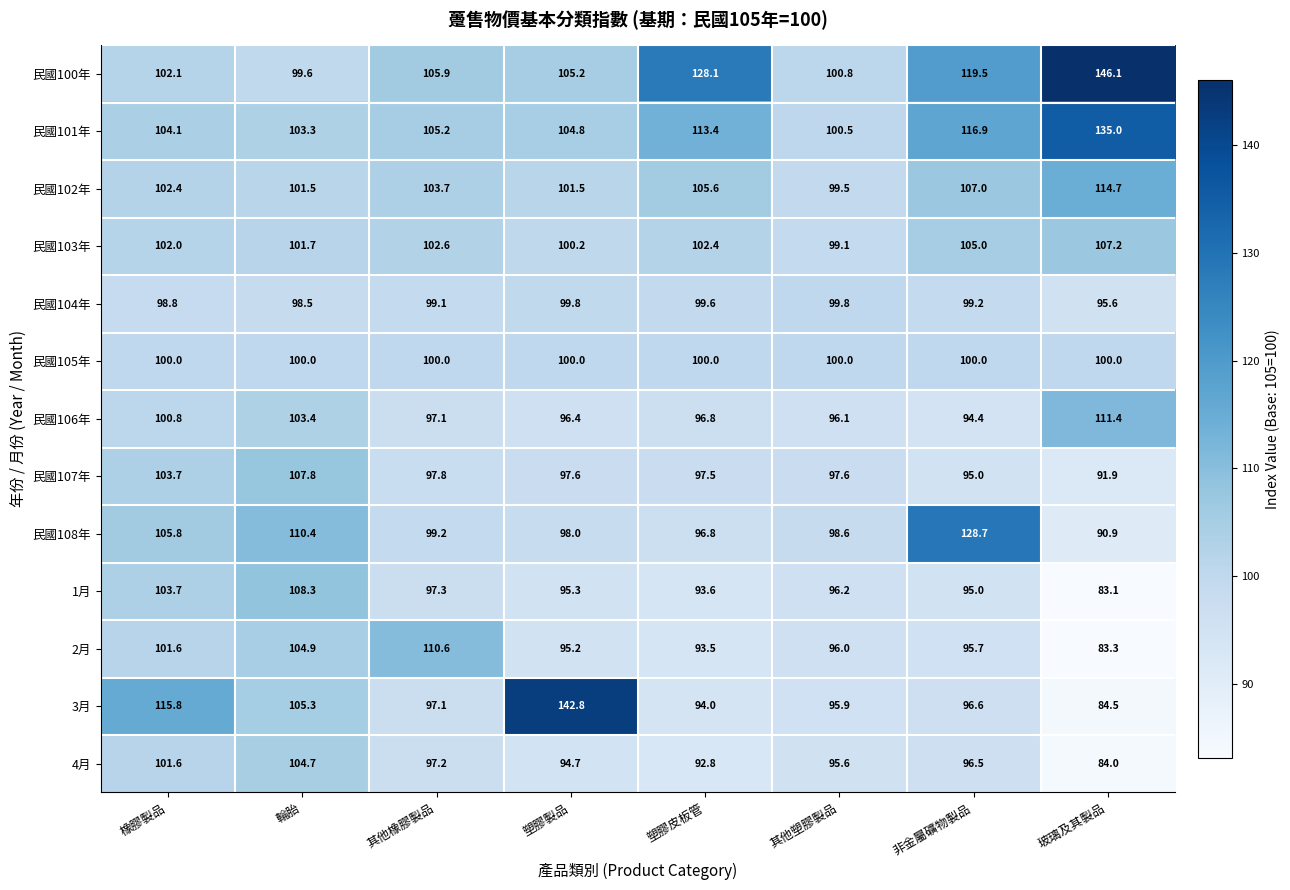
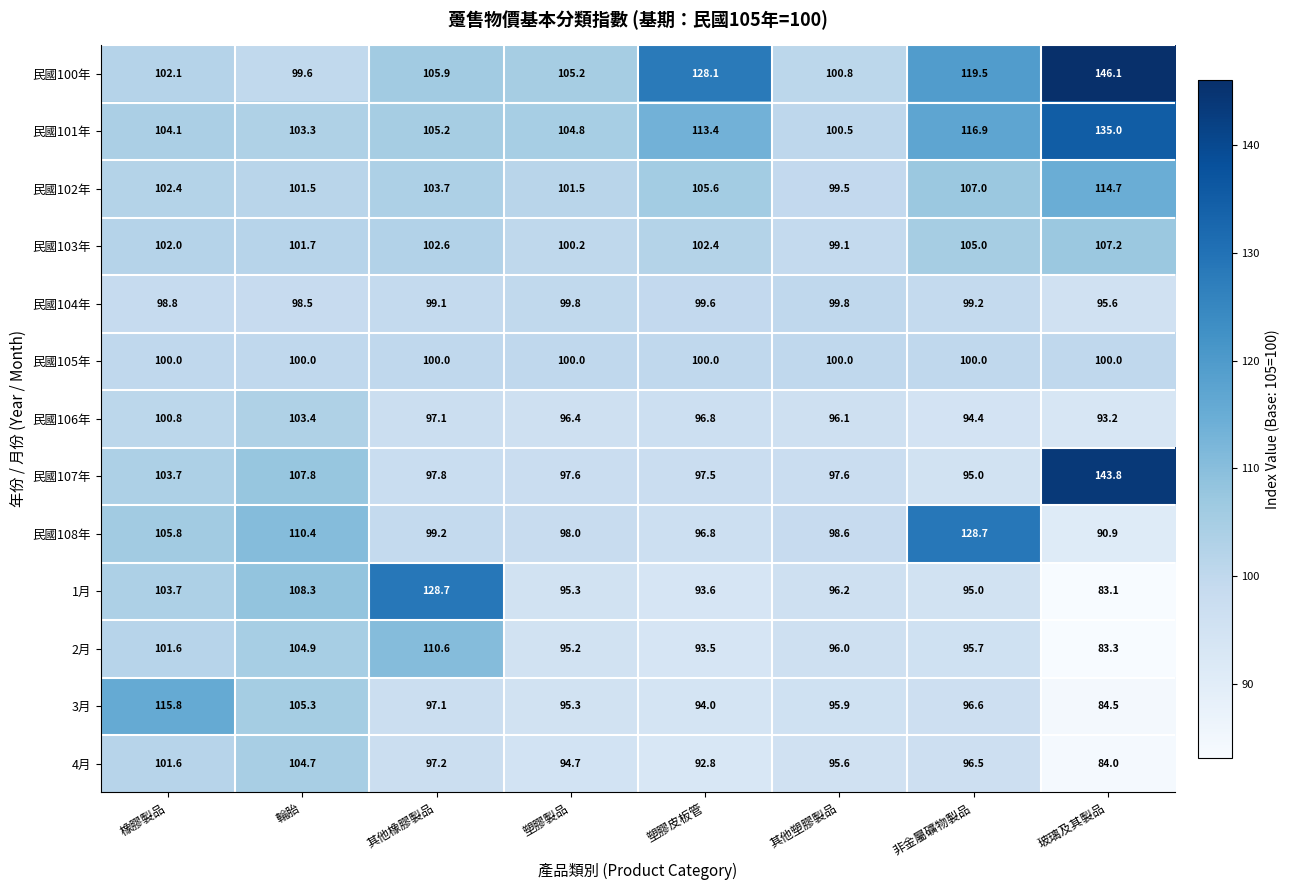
  {
    "民國100年": {
      "橡膠製品": 102.1,
      "輪胎": 99.6,
      "其他橡膠製品": 105.9,
      "塑膠製品": 105.2,
      "塑膠皮板管": 128.1,
      "其他塑膠製品": 100.8,
      "非金屬礦物製品": 119.5,
      "玻璃及其製品": 146.1
    },
    "民國101年": {
      "橡膠製品": 104.1,
      "輪胎": 103.3,
      "其他橡膠製品": 105.2,
      "塑膠製品": 104.8,
      "塑膠皮板管": 113.4,
      "其他塑膠製品": 100.5,
      "非金屬礦物製品": 116.9,
      "玻璃及其製品": 135.0
    },
    "民國102年": {
      "橡膠製品": 102.4,
      "輪胎": 101.5,
      "其他橡膠製品": 103.7,
      "塑膠製品": 101.5,
      "塑膠皮板管": 105.6,
      "其他塑膠製品": 99.5,
      "非金屬礦物製品": 107.0,
      "玻璃及其製品": 114.7
    },
    "民國103年": {
      "橡膠製品": 102.0,
      "輪胎": 101.7,
      "其他橡膠製品": 102.6,
      "塑膠製品": 100.2,
      "塑膠皮板管": 102.4,
      "其他塑膠製品": 99.1,
      "非金屬礦物製品": 105.0,
      "玻璃及其製品": 107.2
    },
    "民國104年": {
      "橡膠製品": 98.8,
      "輪胎": 98.5,
      "其他橡膠製品": 99.1,
      "塑膠製品": 99.8,
      "塑膠皮板管": 99.6,
      "其他塑膠製品": 99.8,
      "非金屬礦物製品": 99.2,
      "玻璃及其製品": 95.6
    },
    "民國105年": {
      "橡膠製品": 100.0,
      "輪胎": 100.0,
      "其他橡膠製品": 100.0,
      "塑膠製品": 100.0,
      "塑膠皮板管": 100.0,
      "其他塑膠製品": 100.0,
      "非金屬礦物製品": 100.0,
      "玻璃及其製品": 100.0
    },
    "民國106年": {
      "橡膠製品": 100.8,
      "輪胎": 103.4,
      "其他橡膠製品": 97.1,
      "塑膠製品": 96.4,
      "塑膠皮板管": 96.8,
      "其他塑膠製品": 96.1,
      "非金屬礦物製品": 94.4,
-     "玻璃及其製品": 111.4
+     "玻璃及其製品": 93.2
    },
    "民國107年": {
      "橡膠製品": 103.7,
      "輪胎": 107.8,
      "其他橡膠製品": 97.8,
      "塑膠製品": 97.6,
      "塑膠皮板管": 97.5,
      "其他塑膠製品": 97.6,
      "非金屬礦物製品": 95.0,
-     "玻璃及其製品": 91.9
+     "玻璃及其製品": 143.8
    },
    "民國108年": {
      "橡膠製品": 105.8,
      "輪胎": 110.4,
      "其他橡膠製品": 99.2,
      "塑膠製品": 98.0,
      "塑膠皮板管": 96.8,
      "其他塑膠製品": 98.6,
      "非金屬礦物製品": 128.7,
      "玻璃及其製品": 90.9
    },
    "1月": {
      "橡膠製品": 103.7,
      "輪胎": 108.3,
-     "其他橡膠製品": 97.3,
+     "其他橡膠製品": 128.7,
      "塑膠製品": 95.3,
      "塑膠皮板管": 93.6,
      "其他塑膠製品": 96.2,
      "非金屬礦物製品": 95.0,
      "玻璃及其製品": 83.1
    },
    "2月": {
      "橡膠製品": 101.6,
      "輪胎": 104.9,
      "其他橡膠製品": 110.6,
      "塑膠製品": 95.2,
      "塑膠皮板管": 93.5,
      "其他塑膠製品": 96.0,
      "非金屬礦物製品": 95.7,
      "玻璃及其製品": 83.3
    },
    "3月": {
      "橡膠製品": 115.8,
      "輪胎": 105.3,
      "其他橡膠製品": 97.1,
-     "塑膠製品": 142.8,
+     "塑膠製品": 95.3,
      "塑膠皮板管": 94.0,
      "其他塑膠製品": 95.9,
      "非金屬礦物製品": 96.6,
      "玻璃及其製品": 84.5
    },
    "4月": {
      "橡膠製品": 101.6,
      "輪胎": 104.7,
      "其他橡膠製品": 97.2,
      "塑膠製品": 94.7,
      "塑膠皮板管": 92.8,
      "其他塑膠製品": 95.6,
      "非金屬礦物製品": 96.5,
      "玻璃及其製品": 84.0
    }
  }
